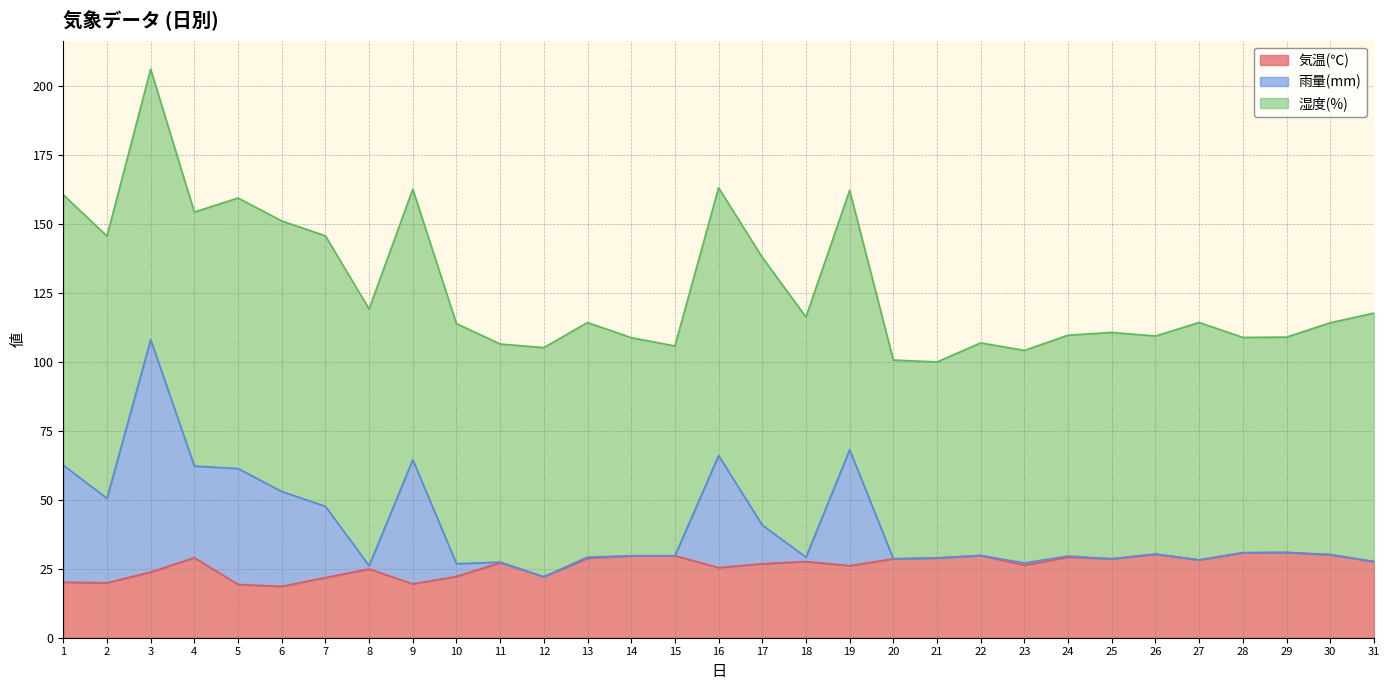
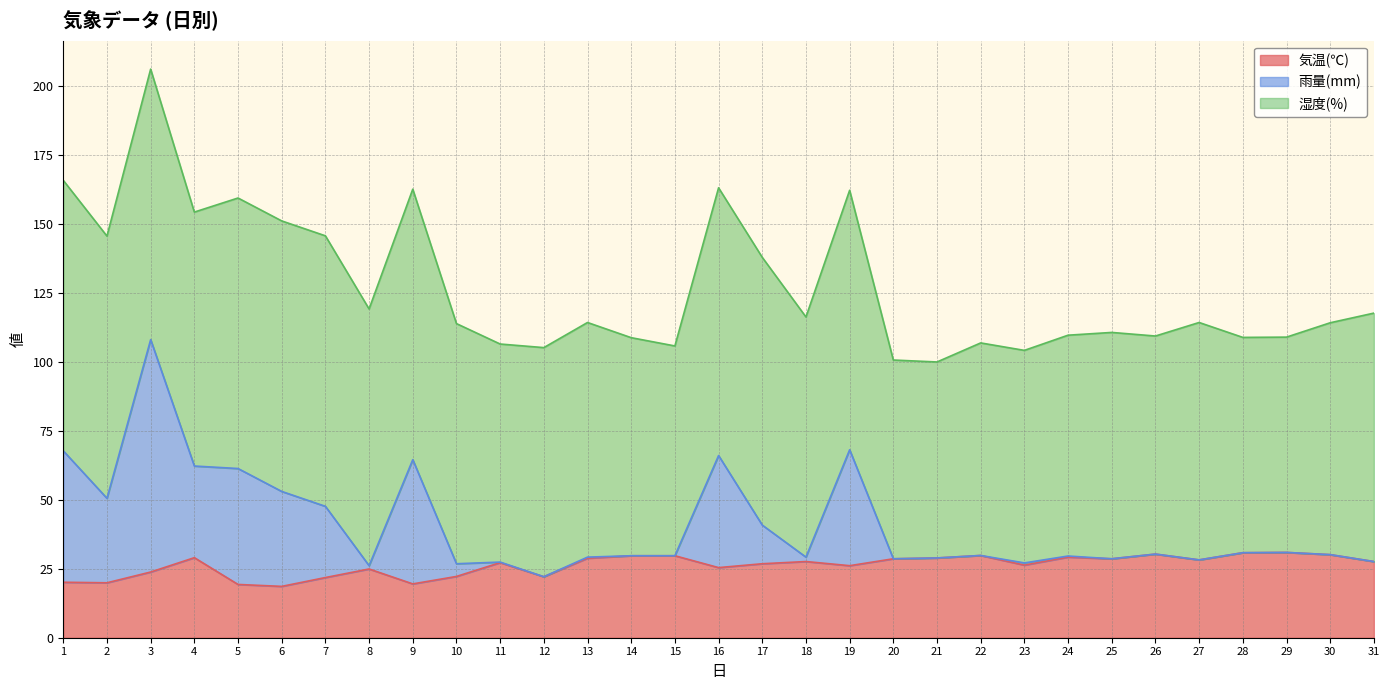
  {
    "気温(℃)": {
      "1": 20,
      "2": 20,
      "3": 24,
      "4": 29,
      "5": 19,
      "6": 19,
      "7": 22,
      "8": 25,
      "9": 20,
      "10": 22,
      "16": 25,
      "17": 27,
      "18": 28,
      "19": 26
    },
    "雨量(mm)": {
-     "1": 42,
+     "1": 48,
      "2": 31,
      "3": 84,
      "4": 33,
      "5": 42,
      "6": 34,
      "7": 26,
      "8": 1,
      "9": 45,
      "10": 5,
      "16": 41,
      "17": 14,
      "18": 2,
      "19": 42
    },
    "湿度(%)": {
      "1": 98,
      "2": 95,
      "3": 98,
      "4": 92,
      "5": 98,
      "6": 98,
      "7": 98,
      "8": 93,
      "9": 98,
      "10": 87,
      "11": 79,
      "12": 83,
      "13": 85,
      "14": 79,
      "15": 76,
      "16": 97,
      "17": 97,
      "18": 87,
      "19": 94,
      "20": 72,
      "21": 71,
      "22": 77,
      "23": 77,
      "24": 80,
      "25": 82,
      "26": 79,
      "27": 86,
      "28": 78,
      "29": 78,
      "30": 84,
      "31": 90
    }
  }
